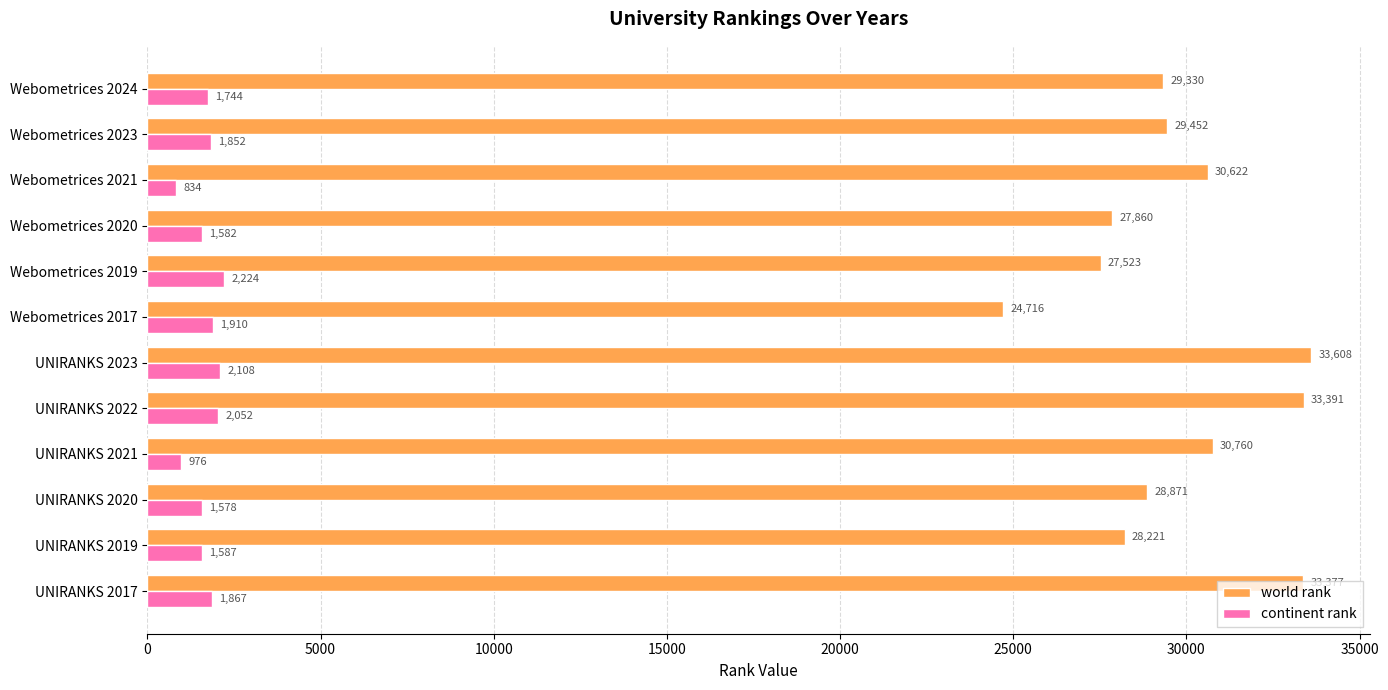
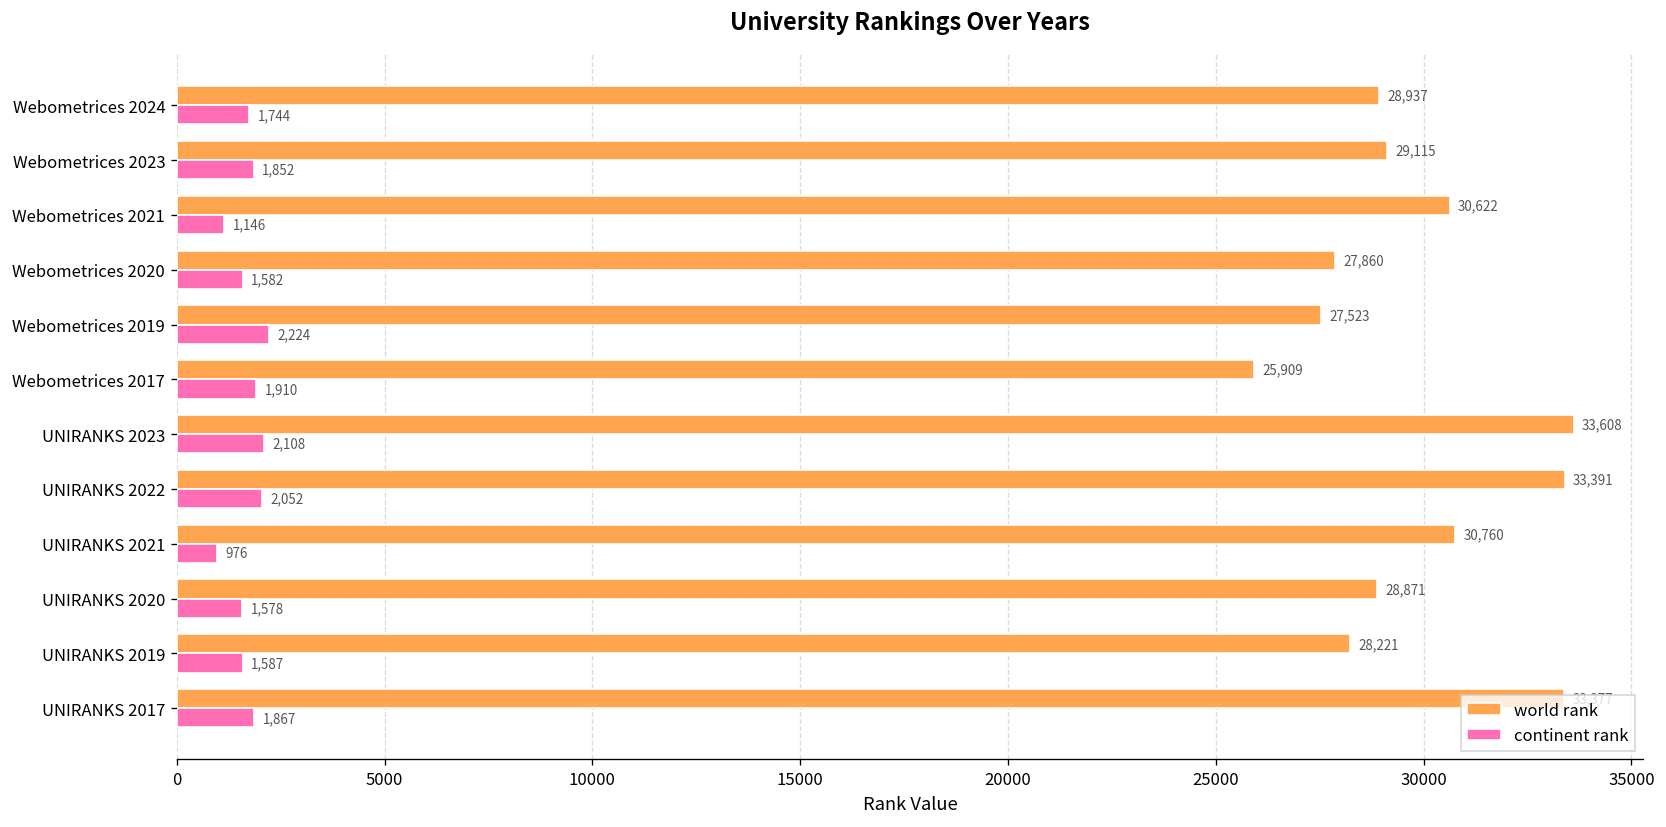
  {
    "world rank": {
-     "Webometrices 2024": "29,330",
-     "Webometrices 2023": "29,452",
+     "Webometrices 2024": "28,937",
+     "Webometrices 2023": "29,115",
      "Webometrices 2021": "30,622",
      "Webometrices 2020": "27,860",
      "Webometrices 2019": "27,523",
-     "Webometrices 2017": "24,716",
+     "Webometrices 2017": "25,909",
      "UNIRANKS 2023": "33,608",
      "UNIRANKS 2022": "33,391",
      "UNIRANKS 2021": "30,760",
      "UNIRANKS 2020": "28,871",
      "UNIRANKS 2019": "28,221"
    },
    "continent rank": {
      "Webometrices 2024": "1,744",
      "Webometrices 2023": "1,852",
-     "Webometrices 2021": "834",
+     "Webometrices 2021": "1,146",
      "Webometrices 2020": "1,582",
      "Webometrices 2019": "2,224",
      "Webometrices 2017": "1,910",
      "UNIRANKS 2023": "2,108",
      "UNIRANKS 2022": "2,052",
      "UNIRANKS 2021": "976",
      "UNIRANKS 2020": "1,578",
      "UNIRANKS 2019": "1,587",
      "UNIRANKS 2017": "1,867"
    }
  }
